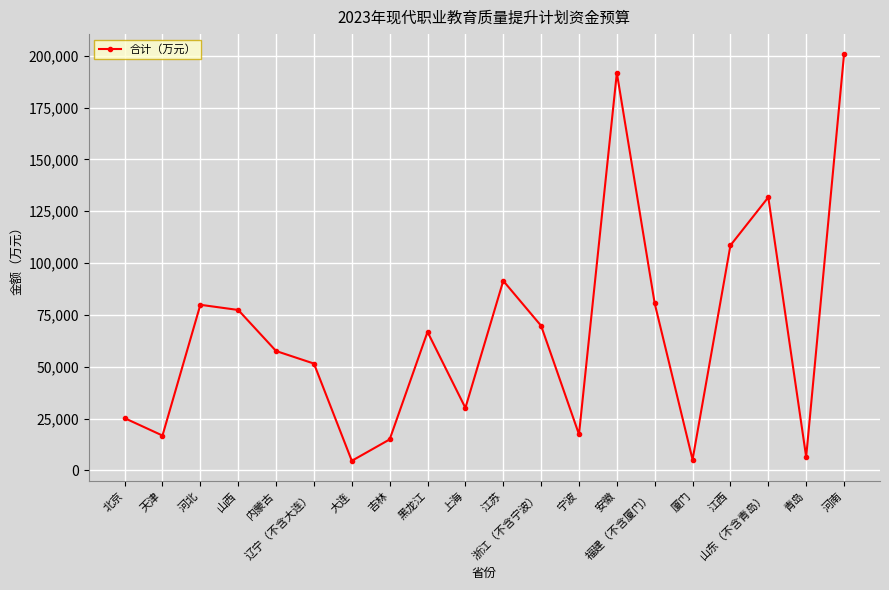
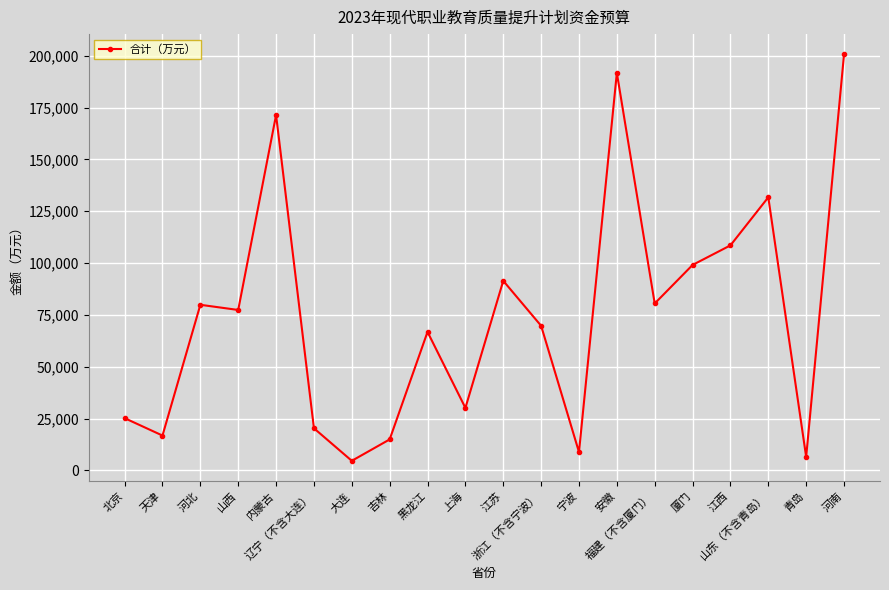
  {
    "北京": "25,000",
    "天津": "17,000",
    "河北": "80,000",
    "山西": "77,000",
-   "内蒙古": "58,000",
-   "辽宁（不含大连）": "52,000",
+   "内蒙古": "171,000",
+   "辽宁（不含大连）": "20,000",
    "大连": "5,000",
    "吉林": "15,000",
    "黑龙江": "67,000",
    "上海": "30,000",
    "江苏": "91,000",
    "浙江（不含宁波）": "70,000",
-   "宁波": "17,000",
+   "宁波": "9,000",
    "安徽": "192,000",
    "福建（不含厦门）": "81,000",
-   "厦门": "5,000",
+   "厦门": "99,000",
    "江西": "109,000",
    "山东（不含青岛）": "132,000",
    "青岛": "7,000",
    "河南": "201,000"
  }
